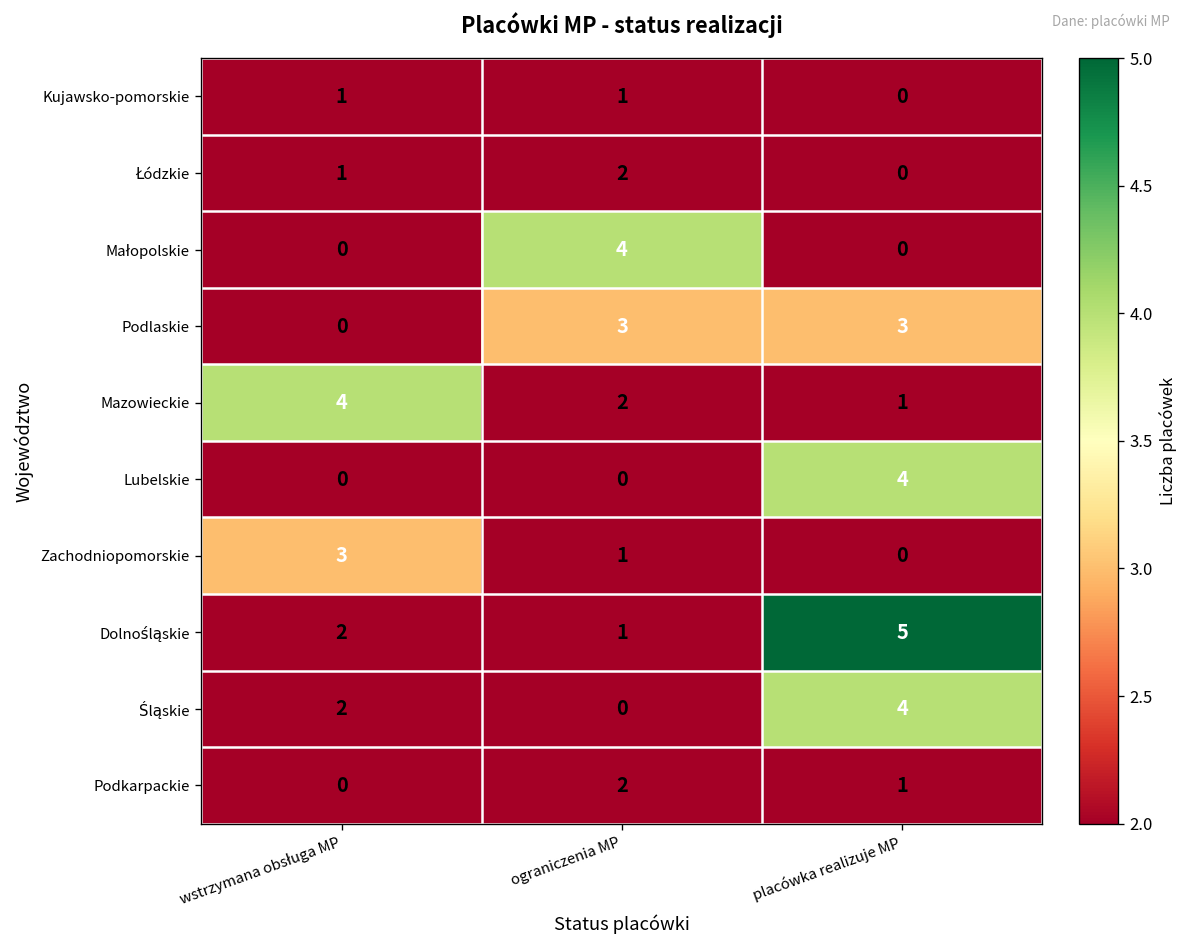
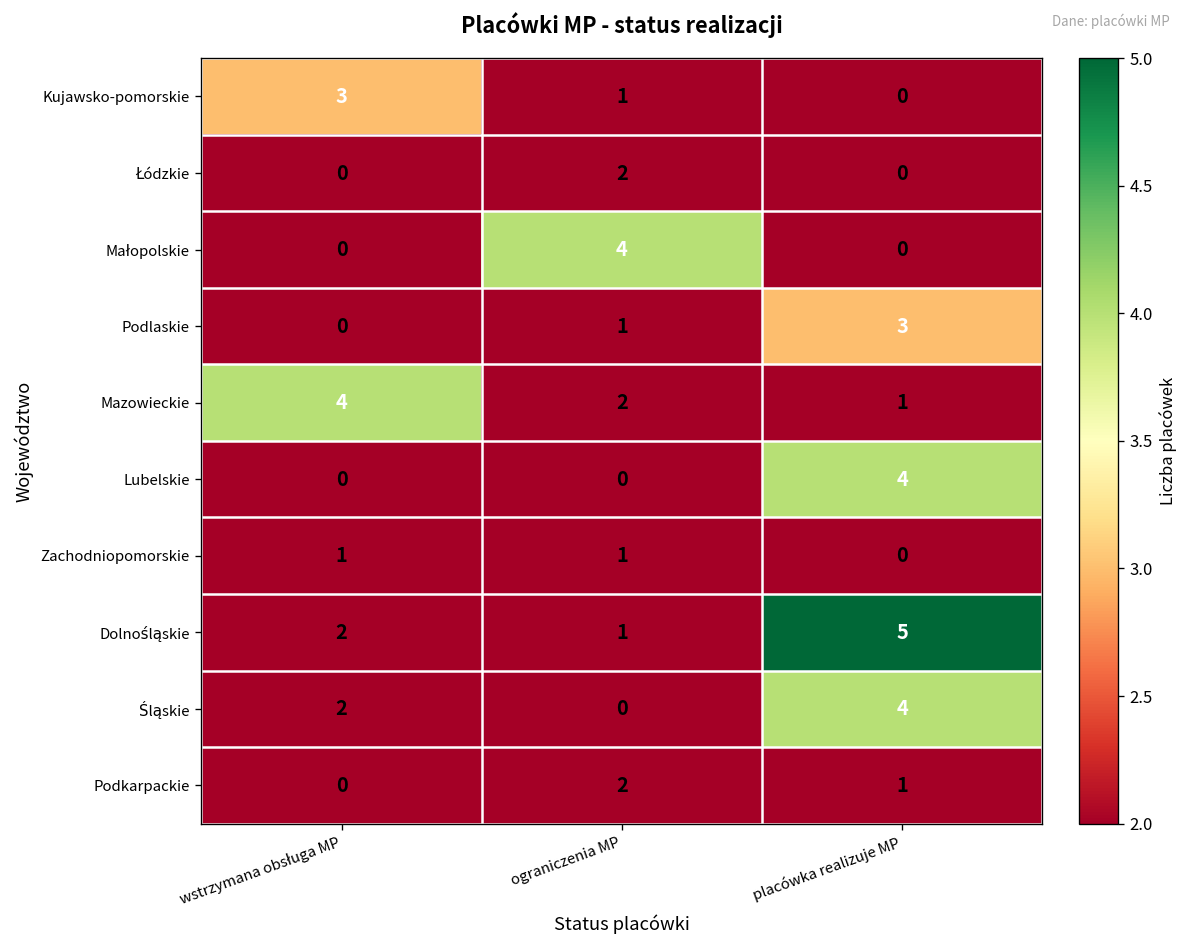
  {
    "Kujawsko-pomorskie": {
-     "wstrzymana obsługa MP": 1,
+     "wstrzymana obsługa MP": 3,
      "ograniczenia MP": 1,
      "placówka realizuje MP": 0
    },
    "Łódzkie": {
-     "wstrzymana obsługa MP": 1,
+     "wstrzymana obsługa MP": 0,
      "ograniczenia MP": 2,
      "placówka realizuje MP": 0
    },
    "Małopolskie": {
      "wstrzymana obsługa MP": 0,
      "ograniczenia MP": 4,
      "placówka realizuje MP": 0
    },
    "Podlaskie": {
      "wstrzymana obsługa MP": 0,
-     "ograniczenia MP": 3,
+     "ograniczenia MP": 1,
      "placówka realizuje MP": 3
    },
    "Mazowieckie": {
      "wstrzymana obsługa MP": 4,
      "ograniczenia MP": 2,
      "placówka realizuje MP": 1
    },
    "Lubelskie": {
      "wstrzymana obsługa MP": 0,
      "ograniczenia MP": 0,
      "placówka realizuje MP": 4
    },
    "Zachodniopomorskie": {
-     "wstrzymana obsługa MP": 3,
+     "wstrzymana obsługa MP": 1,
      "ograniczenia MP": 1,
      "placówka realizuje MP": 0
    },
    "Dolnośląskie": {
      "wstrzymana obsługa MP": 2,
      "ograniczenia MP": 1,
      "placówka realizuje MP": 5
    },
    "Śląskie": {
      "wstrzymana obsługa MP": 2,
      "ograniczenia MP": 0,
      "placówka realizuje MP": 4
    },
    "Podkarpackie": {
      "wstrzymana obsługa MP": 0,
      "ograniczenia MP": 2,
      "placówka realizuje MP": 1
    }
  }
